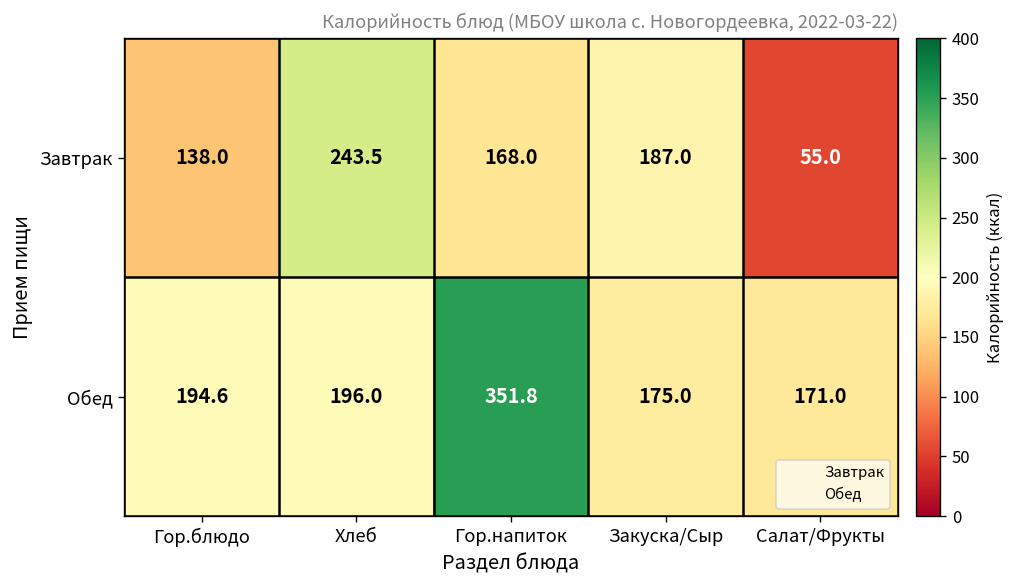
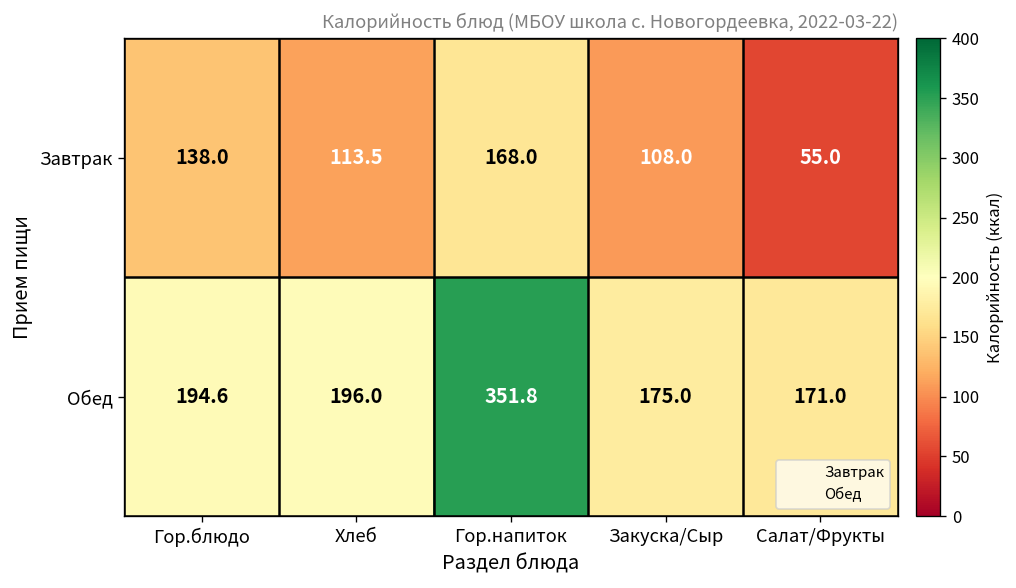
  {
    "Завтрак": {
-     "Хлеб": 243.5,
-     "Закуска/Сыр": 187.0
+     "Хлеб": 113.5,
+     "Закуска/Сыр": 108.0
    }
  }
